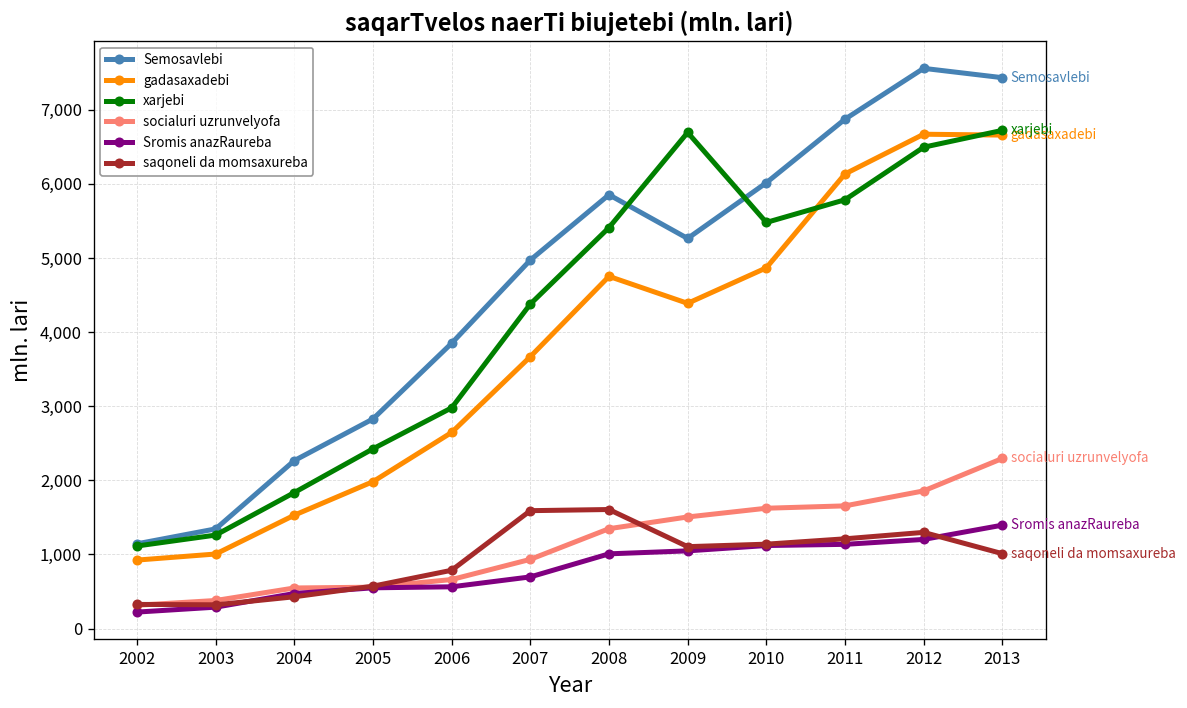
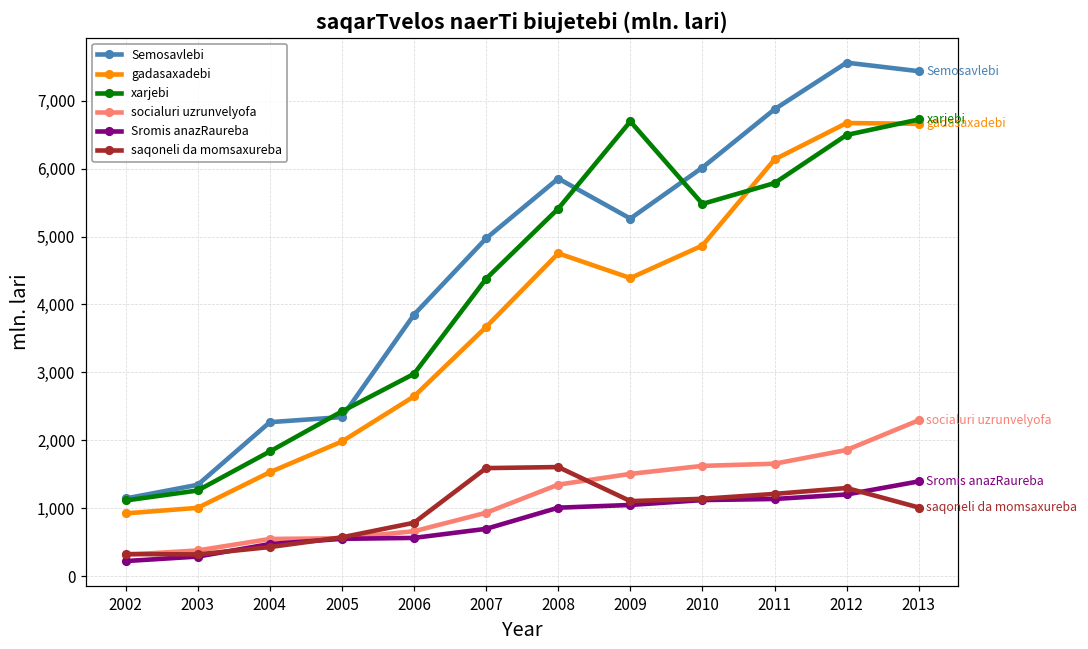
  {
    "Semosavlebi": {
      "2003": "1,300",
      "2004": "2,300",
-     "2005": "2,800",
+     "2005": "2,300",
      "2006": "3,900",
      "2007": "5,000",
      "2008": "5,900",
      "2009": "5,300",
      "2010": "6,000",
      "2011": "6,900",
      "2012": "7,600",
      "2013": "7,400"
    },
    "gadasaxadebi": {
      "2002": "900",
      "2003": "1,000",
      "2004": "1,500",
      "2005": "2,000",
      "2006": "2,600",
      "2007": "3,700",
      "2008": "4,800",
      "2009": "4,400",
      "2010": "4,900",
      "2011": "6,100",
      "2012": "6,700",
      "2013": "6,700"
    },
    "xarjebi": {
      "2003": "1,300",
      "2004": "1,800",
      "2005": "2,400",
      "2006": "3,000",
      "2007": "4,400",
      "2008": "5,400",
      "2009": "6,700",
      "2010": "5,500",
      "2011": "5,800",
      "2012": "6,500",
      "2013": "6,700"
    },
    "socialuri uzrunvelyofa": {
      "2003": "400",
      "2004": "500",
      "2006": "700",
      "2007": "900",
      "2008": "1,300",
      "2009": "1,500",
      "2010": "1,600",
      "2011": "1,700",
      "2012": "1,900",
      "2013": "2,300"
    },
    "Sromis anazRaureba": {
      "2002": "200",
      "2004": "500",
      "2006": "600",
      "2007": "700",
      "2008": "1,000",
      "2009": "1,000",
      "2011": "1,100",
      "2012": "1,200",
      "2013": "1,400"
    },
    "saqoneli da momsaxureba": {
      "2004": "400",
      "2006": "800",
      "2007": "1,600",
      "2008": "1,600",
      "2009": "1,100",
      "2011": "1,200",
      "2012": "1,300",
      "2013": "1,000"
    }
  }
